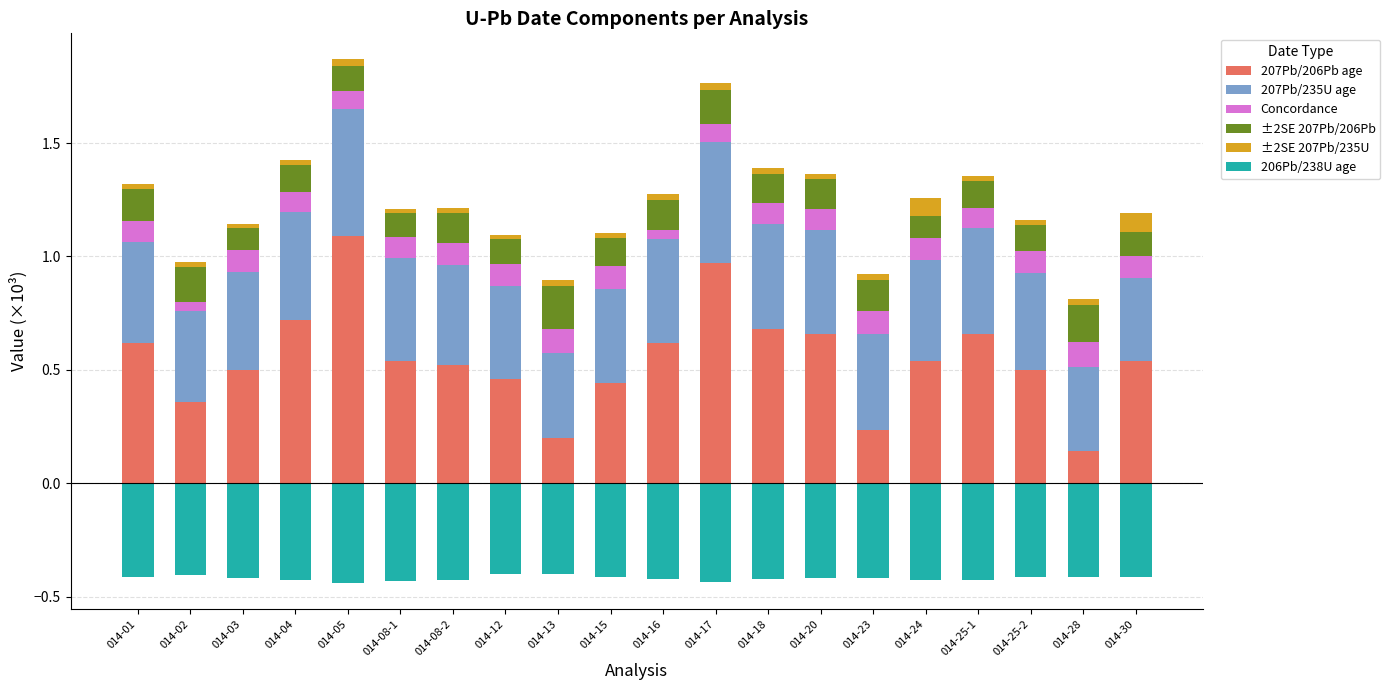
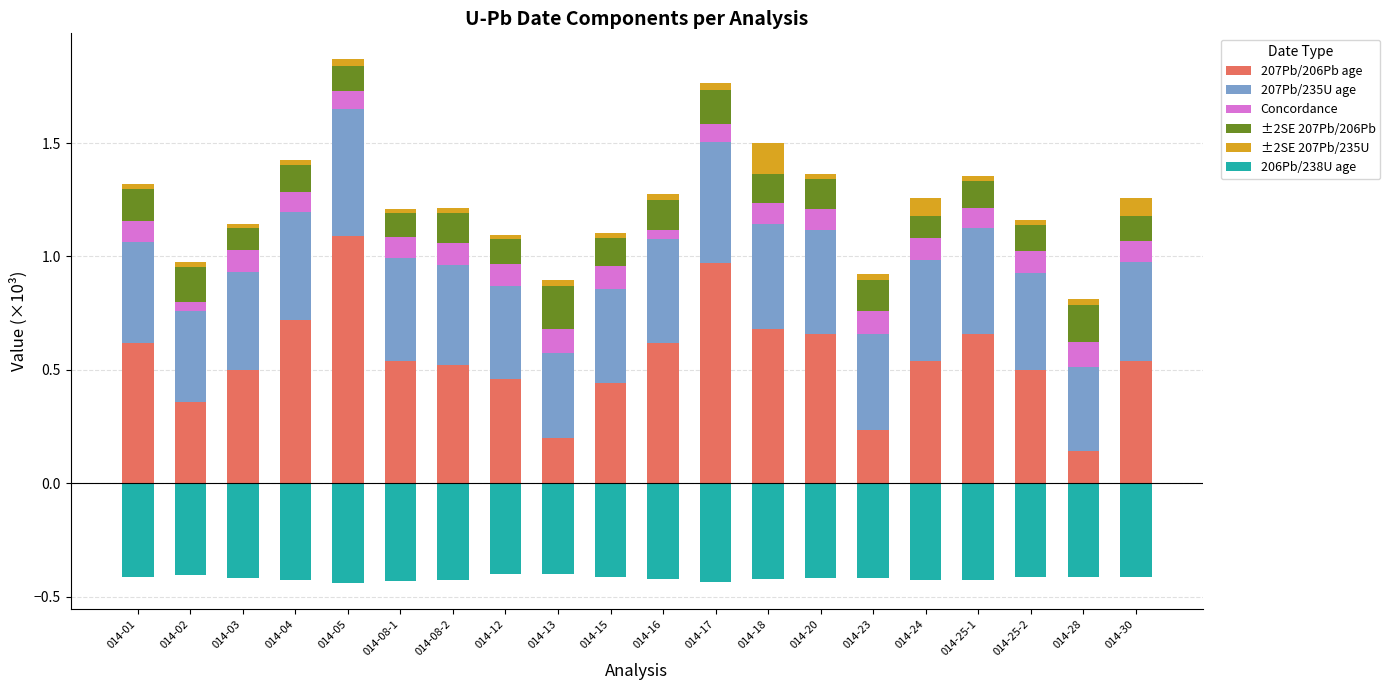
  {
    "207Pb/206Pb age": {
      "014-01": 0.62,
      "014-02": 0.36,
      "014-03": 0.50,
      "014-04": 0.72,
      "014-05": 1.09,
      "014-08-1": 0.54,
      "014-08-2": 0.52,
      "014-12": 0.46,
      "014-13": 0.20,
      "014-15": 0.44,
      "014-16": 0.62,
      "014-17": 0.97,
      "014-18": 0.68,
      "014-20": 0.66,
      "014-23": 0.24,
      "014-24": 0.54,
      "014-25-1": 0.66,
      "014-25-2": 0.50,
      "014-28": 0.14,
      "014-30": 0.54
    },
    "207Pb/235U age": {
      "014-01": 0.44,
      "014-02": 0.40,
      "014-03": 0.43,
      "014-04": 0.48,
      "014-05": 0.56,
      "014-08-1": 0.45,
      "014-08-2": 0.44,
      "014-12": 0.41,
      "014-13": 0.37,
      "014-15": 0.42,
      "014-16": 0.45,
      "014-17": 0.53,
      "014-18": 0.46,
      "014-20": 0.46,
      "014-23": 0.42,
      "014-24": 0.44,
      "014-25-1": 0.46,
      "014-25-2": 0.42,
      "014-28": 0.37,
-     "014-30": 0.37
+     "014-30": 0.43
    },
    "Concordance": {
      "014-01": 0.09,
      "014-02": 0.04,
      "014-03": 0.10,
      "014-04": 0.09,
      "014-05": 0.08,
      "014-08-1": 0.10,
      "014-08-2": 0.10,
      "014-12": 0.10,
      "014-13": 0.11,
      "014-15": 0.10,
      "014-16": 0.04,
      "014-17": 0.08,
      "014-18": 0.09,
      "014-20": 0.09,
      "014-23": 0.10,
      "014-24": 0.10,
      "014-25-1": 0.09,
      "014-25-2": 0.10,
      "014-28": 0.11,
      "014-30": 0.10
    },
    "±2SE 207Pb/206Pb": {
      "014-01": 0.14,
      "014-02": 0.15,
      "014-03": 0.10,
      "014-04": 0.12,
      "014-05": 0.11,
      "014-08-1": 0.10,
      "014-08-2": 0.13,
      "014-12": 0.11,
      "014-13": 0.19,
      "014-15": 0.12,
      "014-16": 0.13,
      "014-17": 0.15,
      "014-18": 0.13,
      "014-20": 0.13,
      "014-23": 0.14,
      "014-24": 0.10,
      "014-25-1": 0.12,
      "014-25-2": 0.12,
      "014-28": 0.16,
      "014-30": 0.11
    },
    "±2SE 207Pb/235U": {
      "014-01": 0.02,
      "014-02": 0.02,
      "014-03": 0.02,
      "014-04": 0.02,
      "014-05": 0.03,
      "014-08-1": 0.02,
      "014-08-2": 0.02,
      "014-12": 0.02,
      "014-13": 0.03,
      "014-15": 0.02,
      "014-16": 0.02,
      "014-17": 0.03,
-     "014-18": 0.02,
+     "014-18": 0.14,
      "014-20": 0.02,
      "014-23": 0.02,
      "014-24": 0.08,
      "014-25-1": 0.02,
      "014-25-2": 0.02,
      "014-28": 0.02,
      "014-30": 0.08
    },
    "206Pb/238U age": {
      "014-01": -0.41,
      "014-02": -0.41,
      "014-03": -0.42,
      "014-04": -0.43,
      "014-05": -0.44,
      "014-08-1": -0.43,
      "014-08-2": -0.43,
      "014-12": -0.40,
      "014-13": -0.40,
      "014-15": -0.41,
      "014-16": -0.42,
      "014-17": -0.44,
      "014-18": -0.42,
      "014-20": -0.42,
      "014-23": -0.42,
      "014-24": -0.43,
      "014-25-1": -0.43,
      "014-25-2": -0.41,
      "014-28": -0.41,
      "014-30": -0.41
    }
  }
